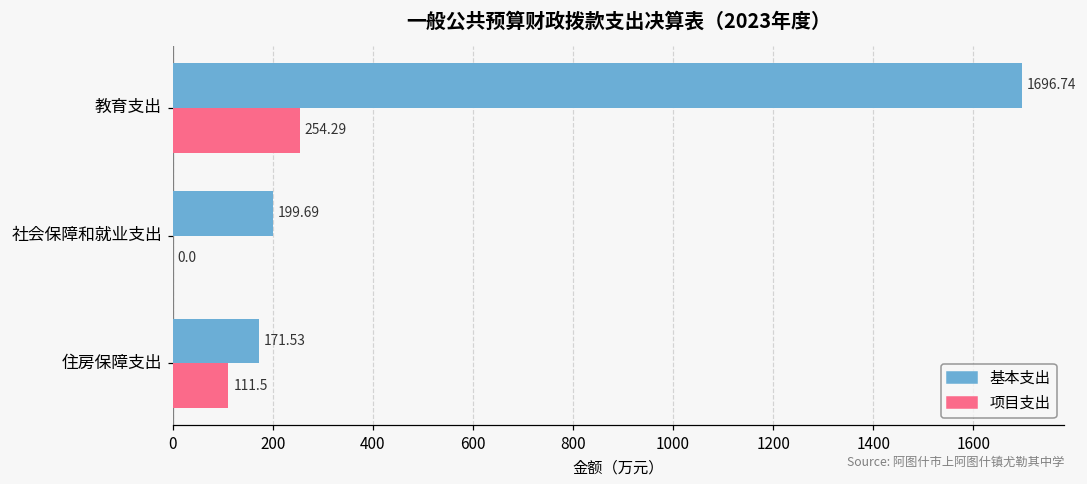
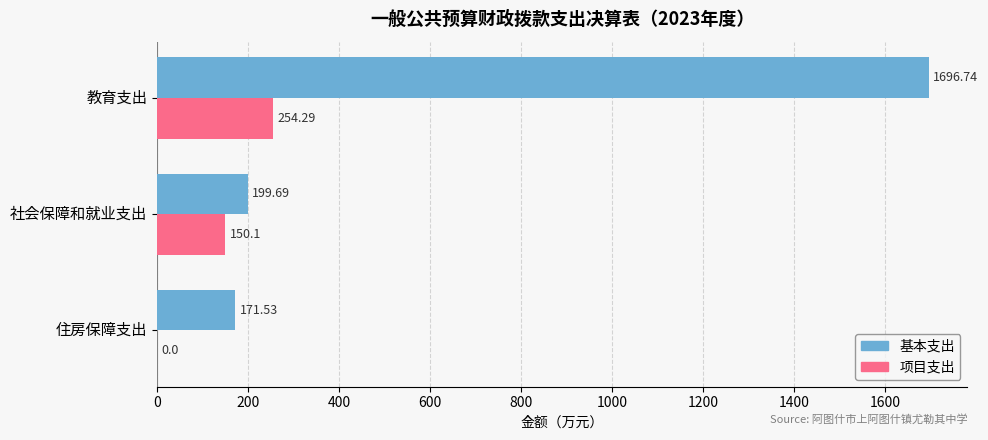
  {
    "基本支出": {
      "教育支出": 1696.74,
      "社会保障和就业支出": 199.69,
      "住房保障支出": 171.53
    },
    "项目支出": {
      "教育支出": 254.29,
-     "社会保障和就业支出": 0.0,
-     "住房保障支出": 111.5
+     "社会保障和就业支出": 150.1,
+     "住房保障支出": 0.0
    }
  }
